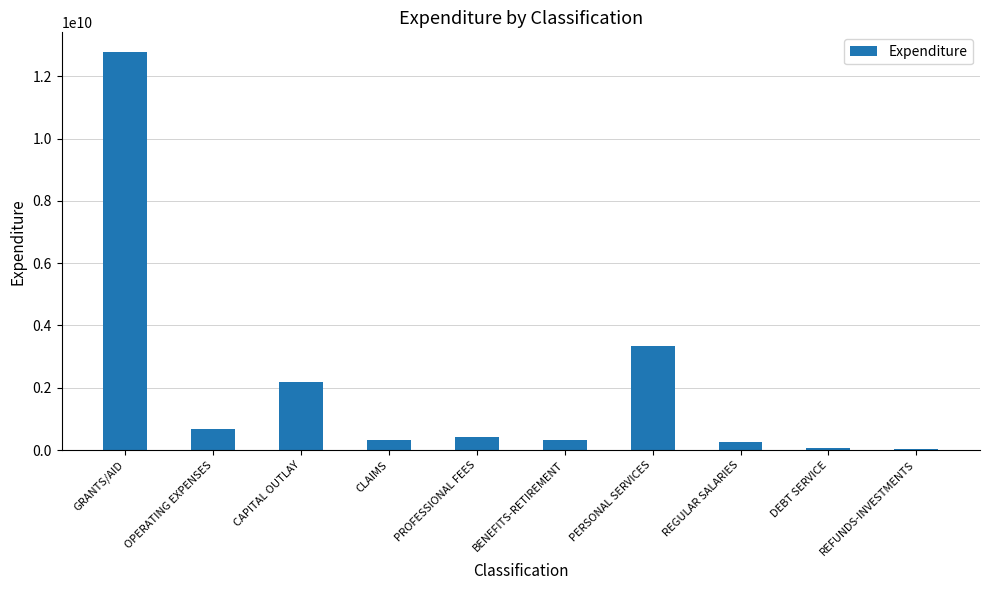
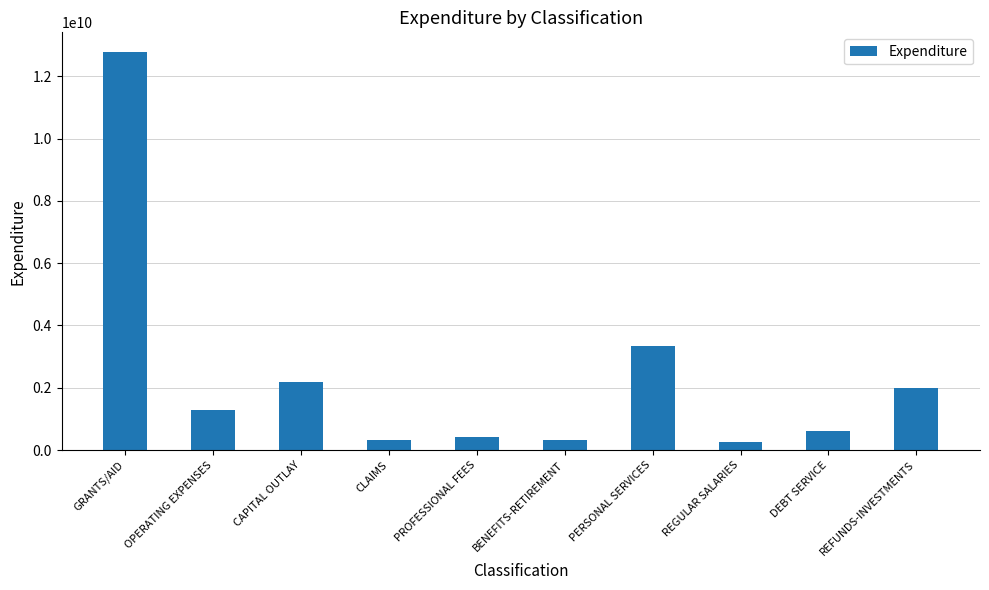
  {
    "GRANTS/AID": 12800000000,
-   "OPERATING EXPENSES": 700000000,
+   "OPERATING EXPENSES": 1300000000,
    "CAPITAL OUTLAY": 2200000000,
    "CLAIMS": 300000000,
    "PROFESSIONAL FEES": 400000000,
    "BENEFITS-RETIREMENT": 300000000,
    "PERSONAL SERVICES": 3400000000,
    "REGULAR SALARIES": 300000000,
-   "DEBT SERVICE": 100000000,
-   "REFUNDS-INVESTMENTS": 0
+   "DEBT SERVICE": 600000000,
+   "REFUNDS-INVESTMENTS": 2000000000
  }
